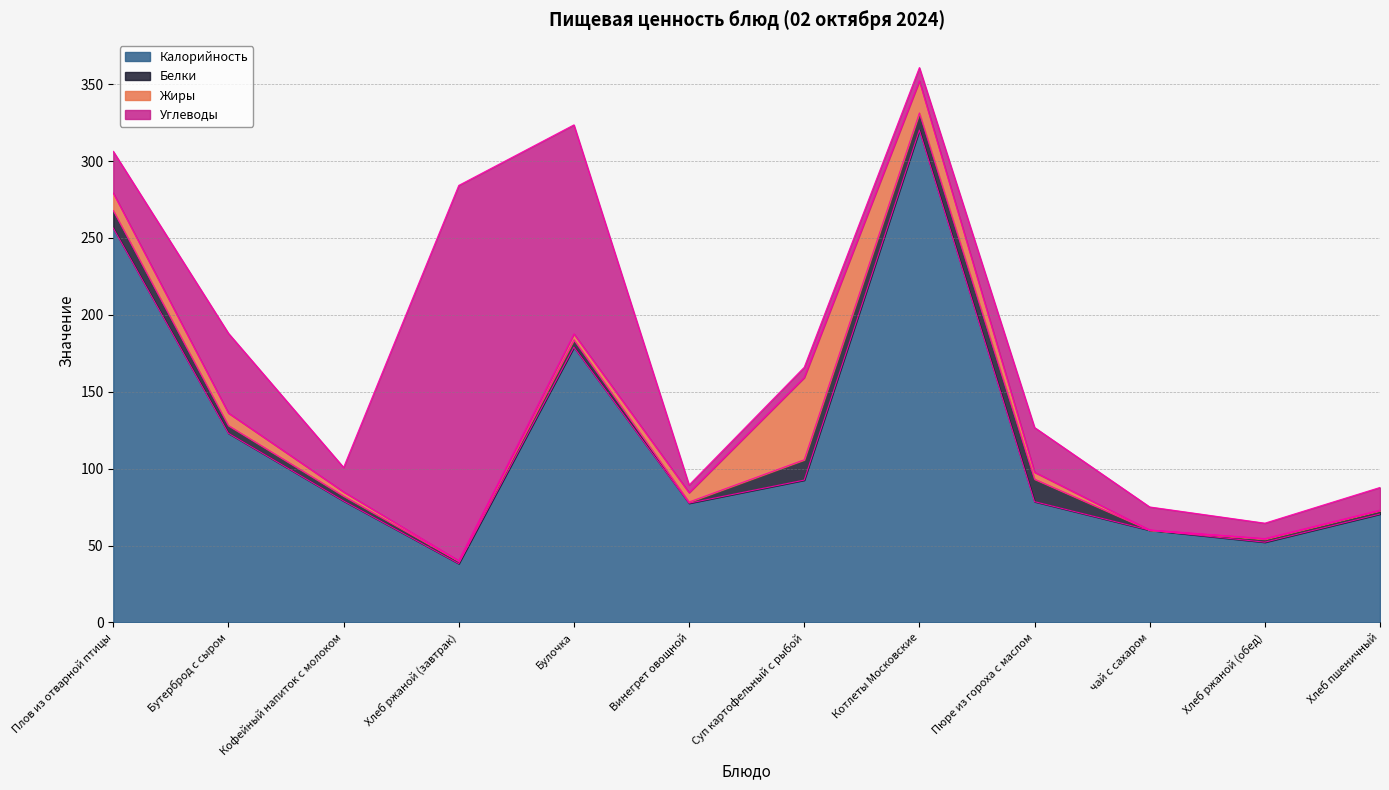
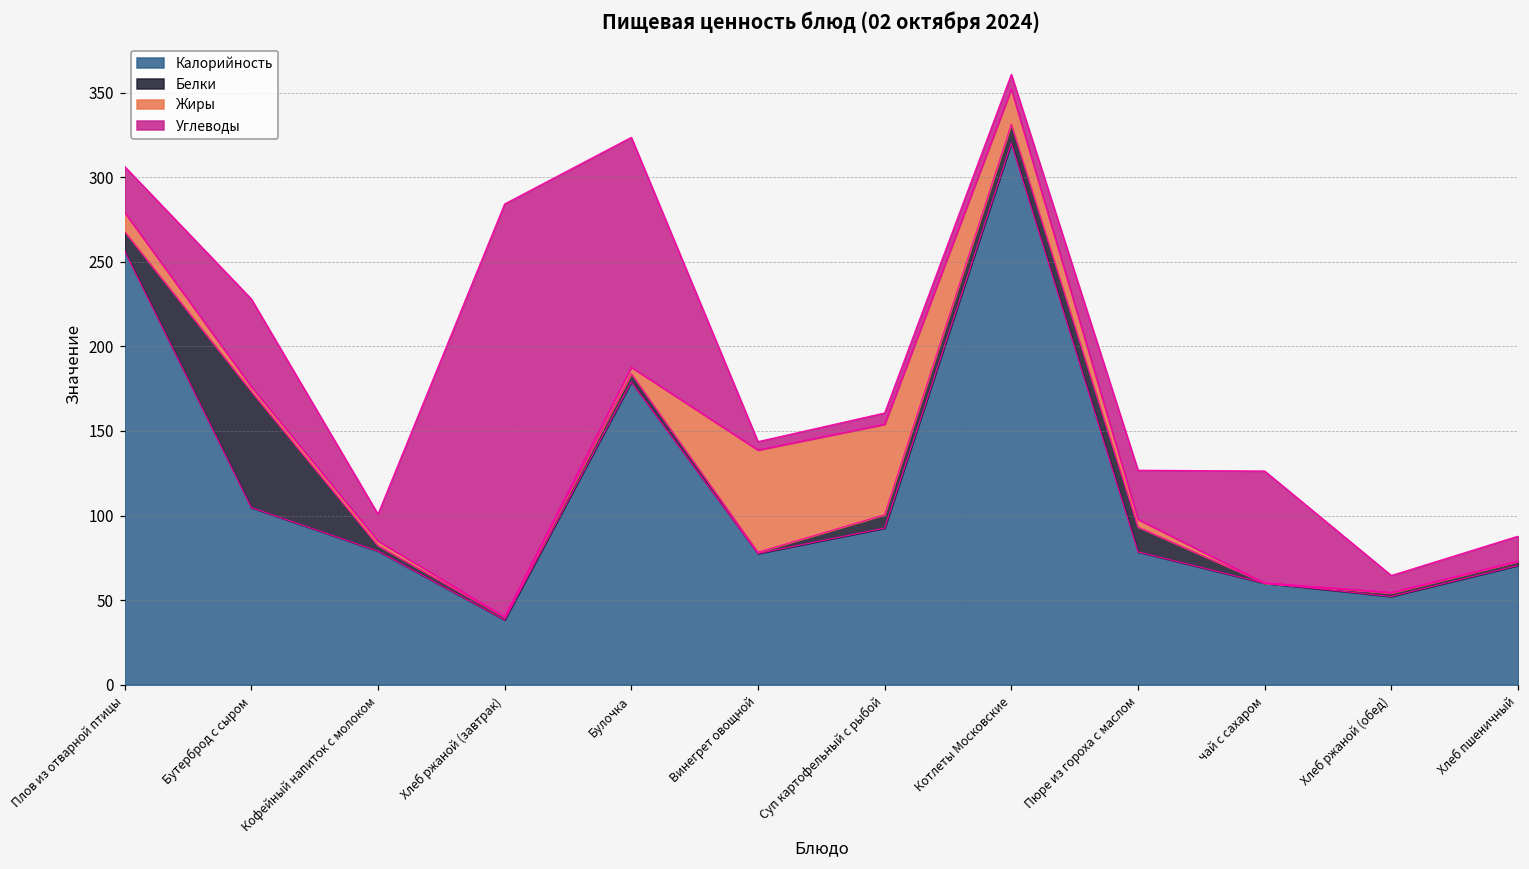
  {
    "Калорийность": {
      "Плов из отварной птицы": 256,
-     "Бутерброд с сыром": 123,
+     "Бутерброд с сыром": 105,
      "Кофейный напиток с молоком": 79,
      "Булочка": 179,
      "Суп картофельный с рыбой": 93,
      "Котлеты Московские": 320,
      "Пюре из гороха с маслом": 79,
      "Хлеб ржаной (обед)": 52,
      "Хлеб пшеничный": 71
    },
    "Белки": {
      "Плов из отварной птицы": 11,
-     "Бутерброд с сыром": 5,
+     "Бутерброд с сыром": 69,
      "Кофейный напиток с молоком": 3,
      "Булочка": 5,
-     "Суп картофельный с рыбой": 13,
+     "Суп картофельный с рыбой": 8,
      "Котлеты Московские": 11,
      "Пюре из гороха с маслом": 15
    },
    "Жиры": {
      "Плов из отварной птицы": 11,
-     "Бутерброд с сыром": 8,
+     "Бутерброд с сыром": 3,
      "Кофейный напиток с молоком": 3,
      "Булочка": 4,
-     "Винегрет овощной": 6,
+     "Винегрет овощной": 60,
      "Суп картофельный с рыбой": 53,
      "Котлеты Московские": 21,
      "Пюре из гороха с маслом": 5
    },
    "Углеводы": {
      "Плов из отварной птицы": 27,
      "Бутерброд с сыром": 52,
      "Кофейный напиток с молоком": 16,
      "Хлеб ржаной (завтрак)": 244,
      "Булочка": 136,
      "Винегрет овощной": 5,
      "Суп картофельный с рыбой": 7,
      "Котлеты Московские": 9,
      "Пюре из гороха с маслом": 29,
-     "чай с сахаром": 15,
+     "чай с сахаром": 66,
      "Хлеб ржаной (обед)": 10,
      "Хлеб пшеничный": 15
    }
  }
